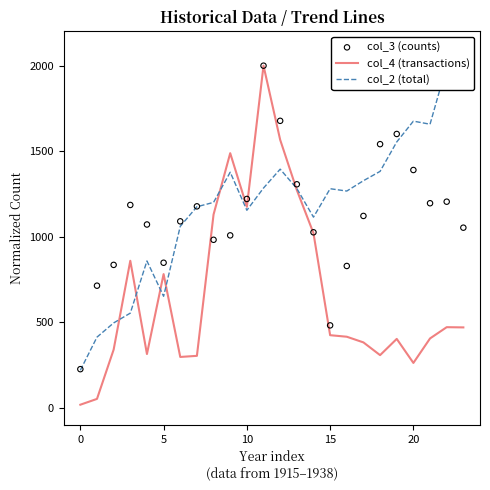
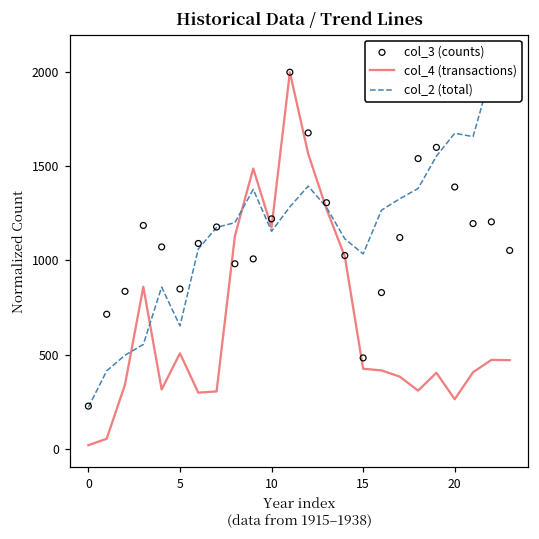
  {
    "col_4 (transactions)": {
      "0": 20,
-     "5": 780,
+     "5": 510,
      "10": 1180,
      "15": 420,
      "20": 260
    },
    "col_2 (total)": {
      "5": 650,
      "10": 1150,
-     "15": 1280,
+     "15": 1030,
      "20": 1680
    }
  }
